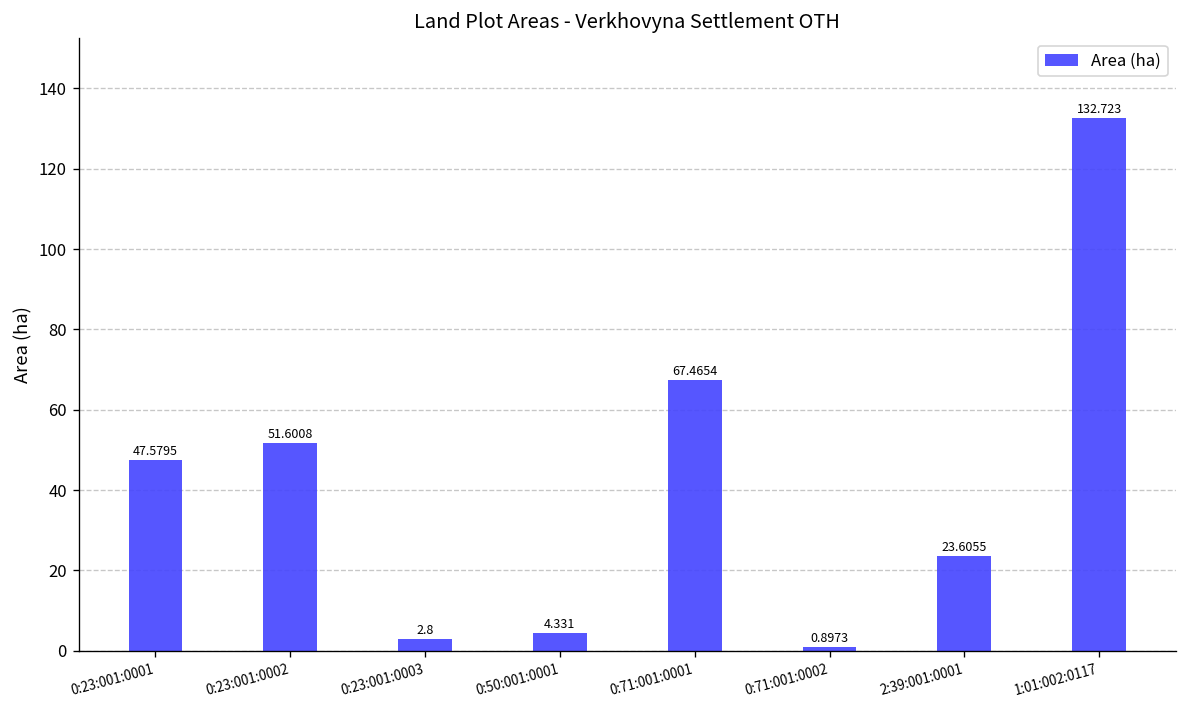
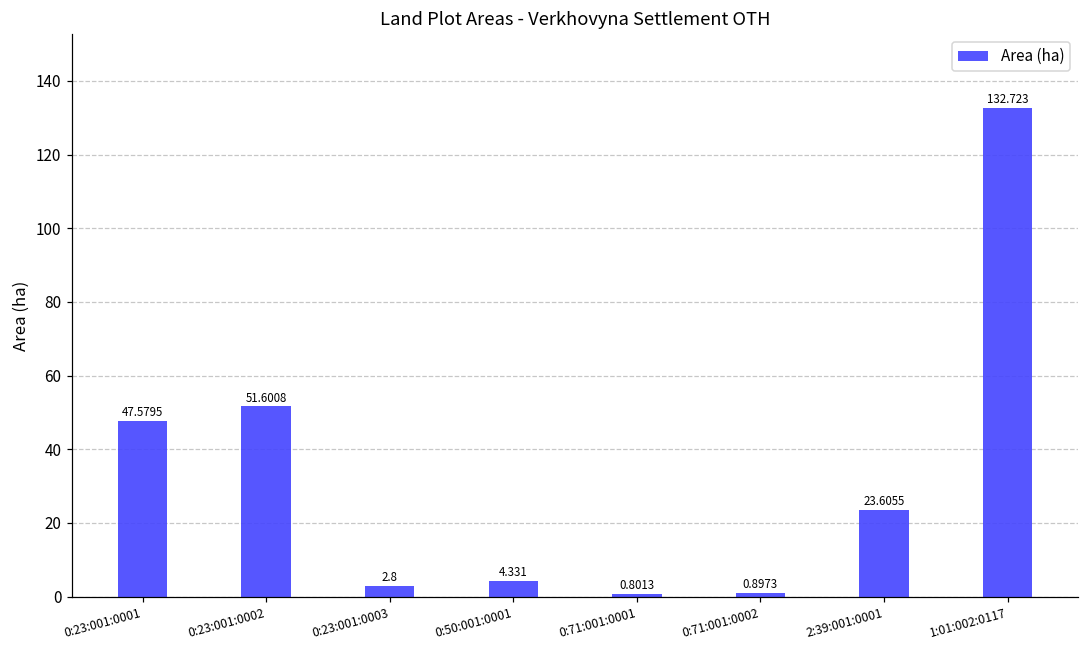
  {
    "0:23:001:0001": 47.5795,
    "0:23:001:0002": 51.6008,
    "0:23:001:0003": 2.8,
    "0:50:001:0001": 4.331,
-   "0:71:001:0001": 67.4654,
+   "0:71:001:0001": 0.8013,
    "0:71:001:0002": 0.8973,
    "2:39:001:0001": 23.6055,
    "1:01:002:0117": 132.723
  }
